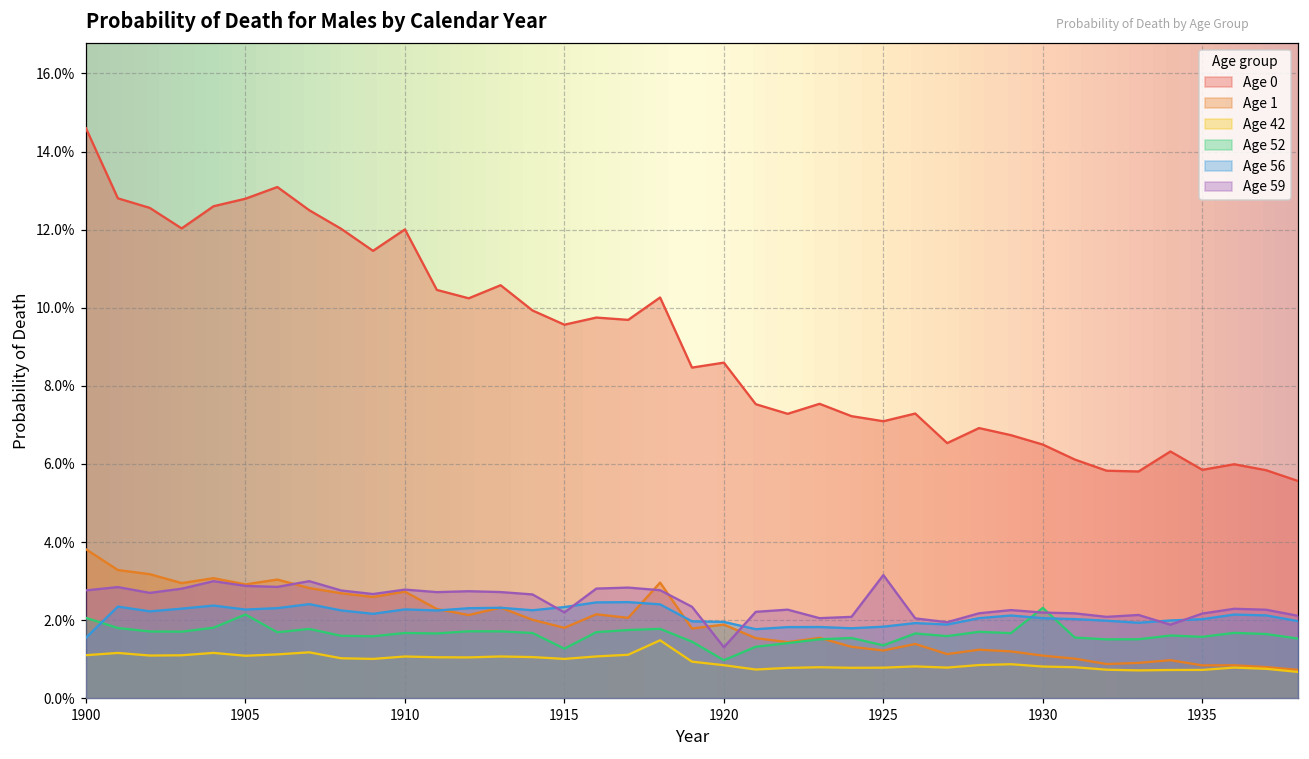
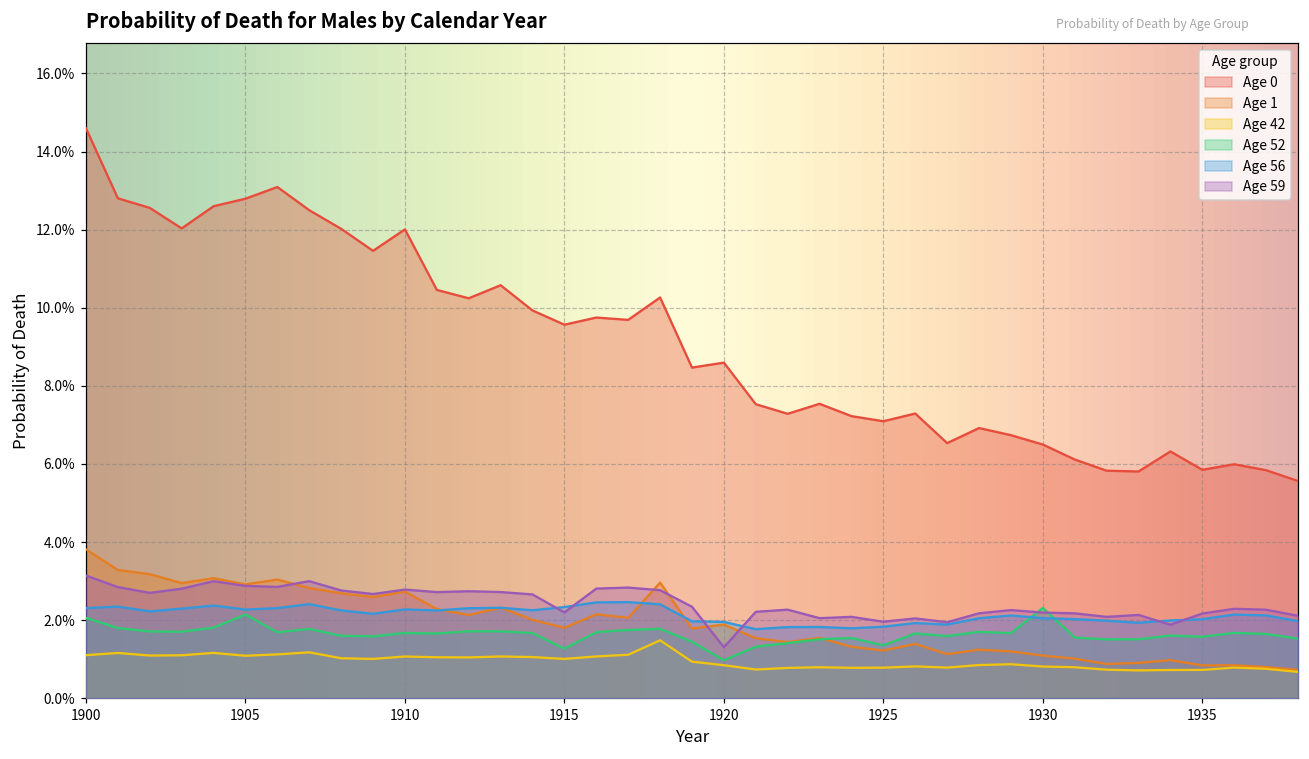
  {
    "Age 52": {
      "1900": "2.1%",
      "1905": "2.1%",
      "1910": "1.7%",
      "1915": "1.3%",
      "1920": "1.0%",
      "1925": "1.4%",
      "1930": "2.3%",
      "1935": "1.6%"
    },
    "Age 56": {
-     "1900": "1.5%",
+     "1900": "2.3%",
      "1905": "2.3%",
      "1910": "2.3%",
      "1915": "2.3%",
      "1925": "1.8%",
      "1930": "2.0%",
      "1935": "2.0%"
    },
    "Age 59": {
-     "1900": "2.8%",
+     "1900": "3.1%",
      "1915": "2.2%",
      "1920": "1.3%",
-     "1925": "3.2%",
+     "1925": "2.0%",
      "1930": "2.2%",
      "1935": "2.2%"
    }
  }
